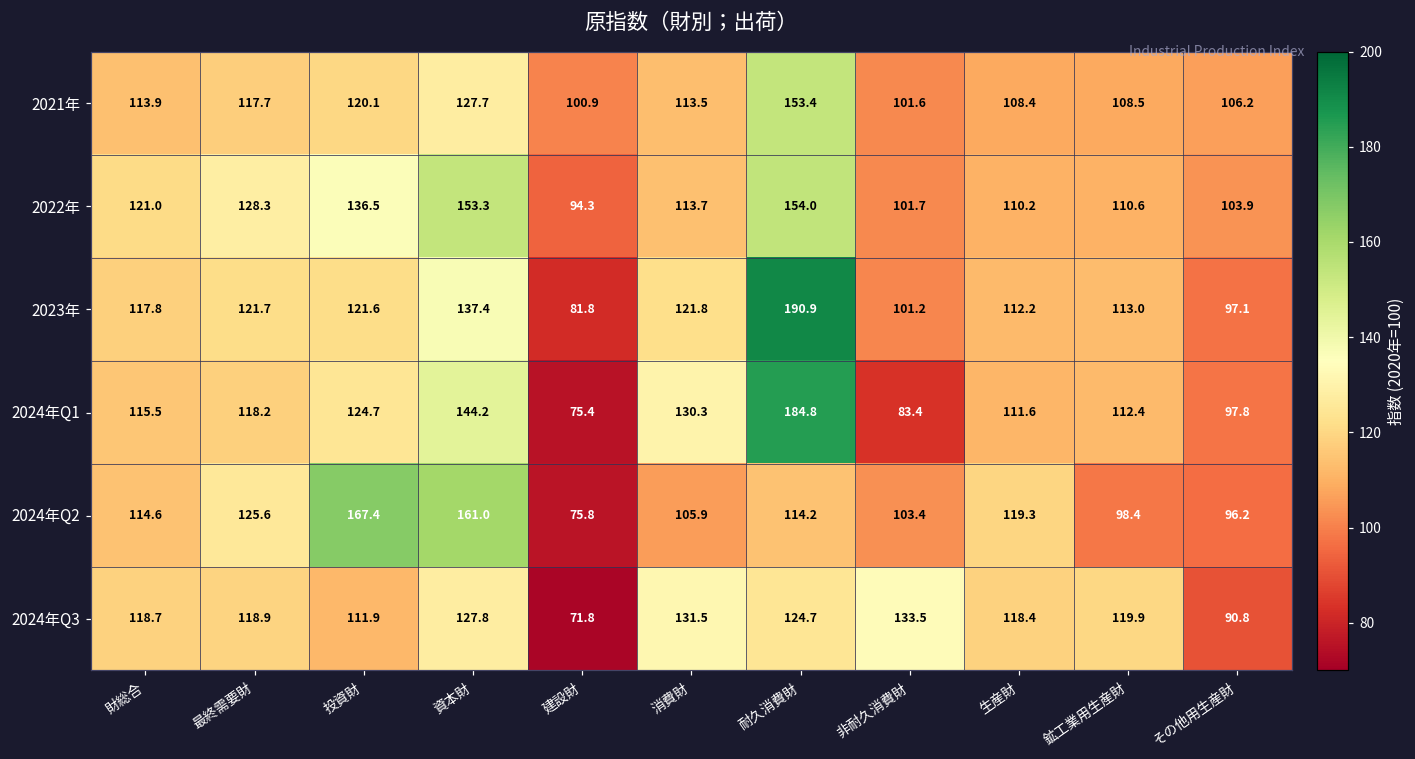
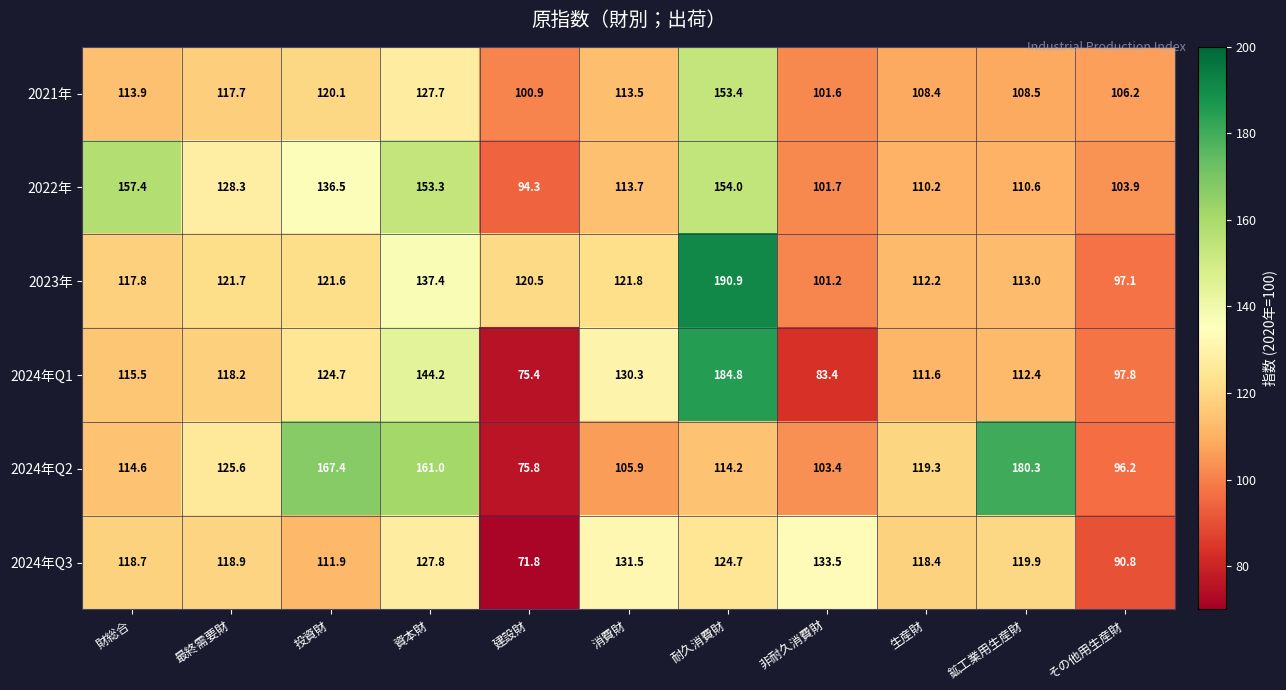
  {
    "2021年": {
      "財総合": 113.9,
      "最終需要財": 117.7,
      "投資財": 120.1,
      "資本財": 127.7,
      "建設財": 100.9,
      "消費財": 113.5,
      "耐久消費財": 153.4,
      "非耐久消費財": 101.6,
      "生産財": 108.4,
      "鉱工業用生産財": 108.5
    },
    "2022年": {
-     "財総合": 121.0,
+     "財総合": 157.4,
      "最終需要財": 128.3,
      "投資財": 136.5,
      "資本財": 153.3,
      "建設財": 94.3,
      "消費財": 113.7,
      "耐久消費財": 154.0,
      "非耐久消費財": 101.7,
      "生産財": 110.2,
      "鉱工業用生産財": 110.6,
      "その他用生産財": 103.9
    },
    "2023年": {
      "財総合": 117.8,
      "最終需要財": 121.7,
      "投資財": 121.6,
      "資本財": 137.4,
-     "建設財": 81.8,
+     "建設財": 120.5,
      "消費財": 121.8,
      "耐久消費財": 190.9,
      "非耐久消費財": 101.2,
      "生産財": 112.2,
      "鉱工業用生産財": 113.0,
      "その他用生産財": 97.1
    },
    "2024年Q1": {
      "財総合": 115.5,
      "最終需要財": 118.2,
      "投資財": 124.7,
      "資本財": 144.2,
      "建設財": 75.4,
      "消費財": 130.3,
      "耐久消費財": 184.8,
      "非耐久消費財": 83.4,
      "生産財": 111.6,
      "鉱工業用生産財": 112.4,
      "その他用生産財": 97.8
    },
    "2024年Q2": {
      "財総合": 114.6,
      "最終需要財": 125.6,
      "投資財": 167.4,
      "資本財": 161.0,
      "建設財": 75.8,
      "消費財": 105.9,
      "耐久消費財": 114.2,
      "非耐久消費財": 103.4,
      "生産財": 119.3,
-     "鉱工業用生産財": 98.4,
+     "鉱工業用生産財": 180.3,
      "その他用生産財": 96.2
    },
    "2024年Q3": {
      "財総合": 118.7,
      "最終需要財": 118.9,
      "投資財": 111.9,
      "資本財": 127.8,
      "建設財": 71.8,
      "消費財": 131.5,
      "耐久消費財": 124.7,
      "非耐久消費財": 133.5,
      "生産財": 118.4,
      "鉱工業用生産財": 119.9,
      "その他用生産財": 90.8
    }
  }
